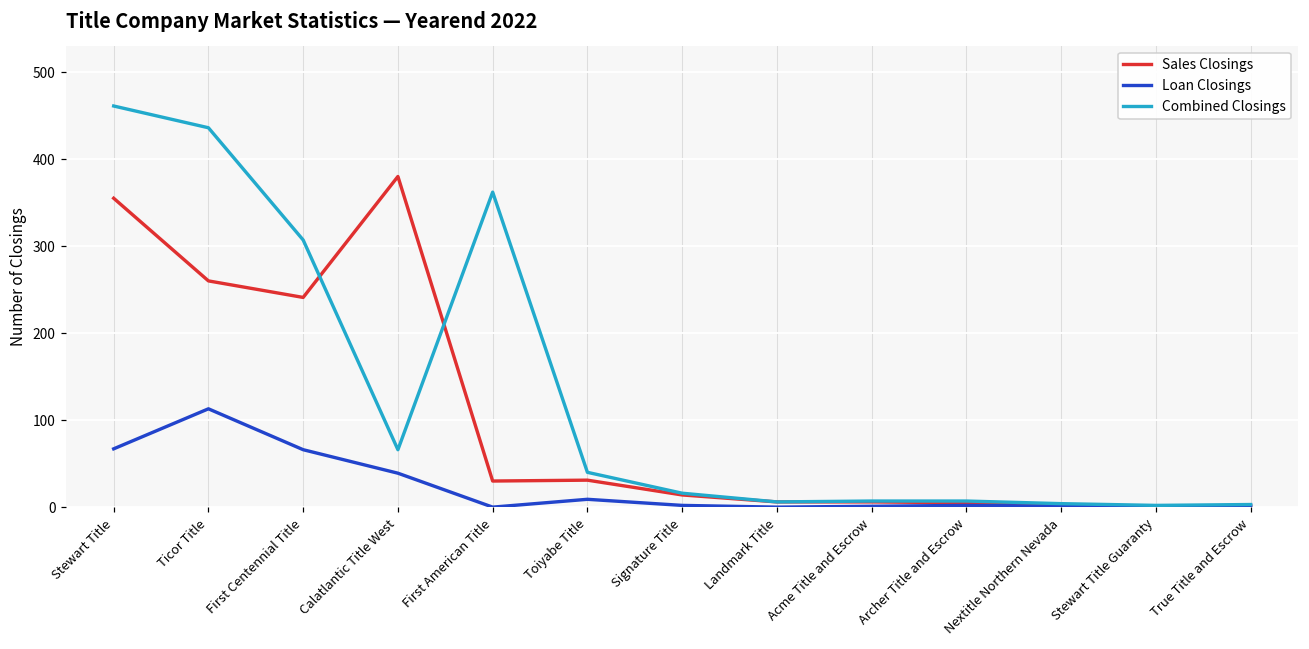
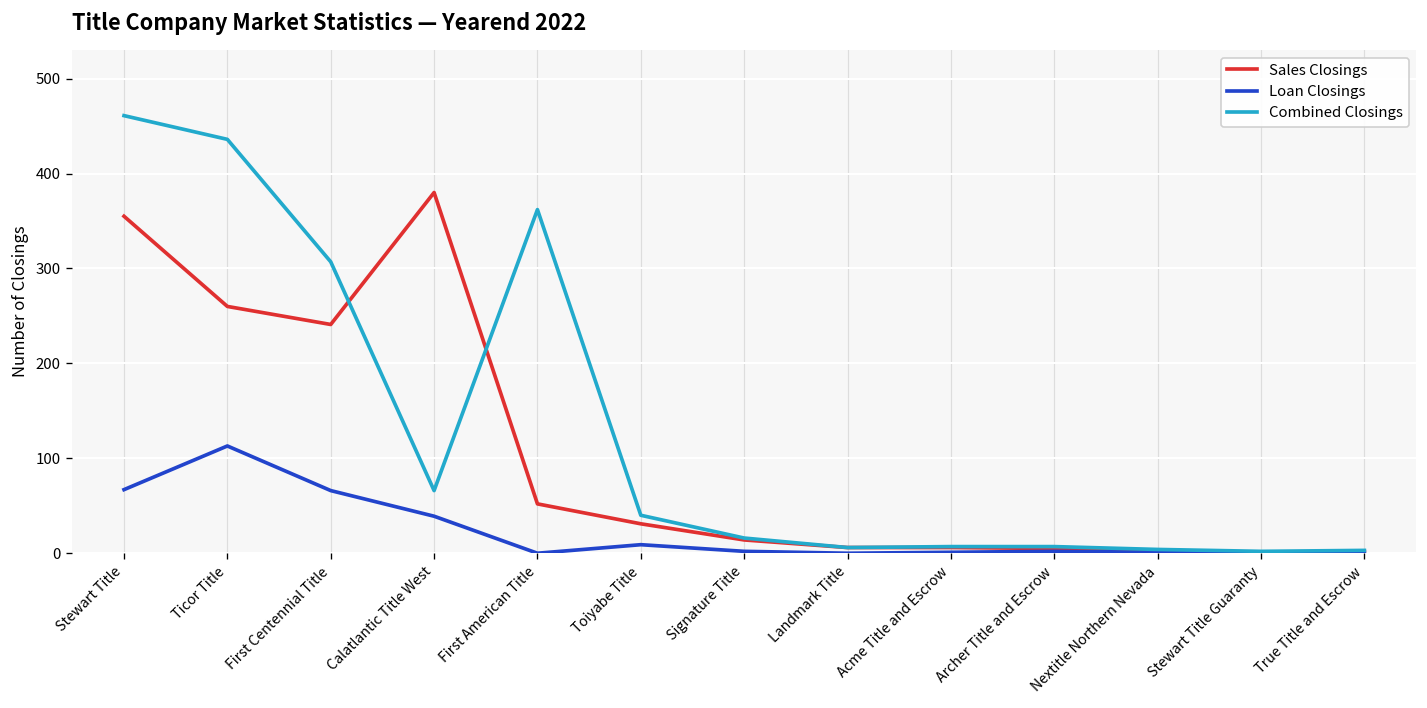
  {
    "Sales Closings": {
      "Stewart Title": 360,
      "Ticor Title": 260,
      "First Centennial Title": 240,
      "Calatlantic Title West": 380,
-     "First American Title": 30,
+     "First American Title": 50,
      "Toiyabe Title": 30
    },
    "Loan Closings": {
      "Stewart Title": 70,
      "Ticor Title": 110,
      "First Centennial Title": 70,
      "Calatlantic Title West": 40,
      "First American Title": 0,
      "Toiyabe Title": 10,
      "Signature Title": 0,
      "Landmark Title": 0,
      "Acme Title and Escrow": 0
    },
    "Combined Closings": {
      "Stewart Title": 460,
      "Ticor Title": 440,
      "First Centennial Title": 310,
      "Calatlantic Title West": 70,
      "First American Title": 360,
      "Toiyabe Title": 40
    }
  }
